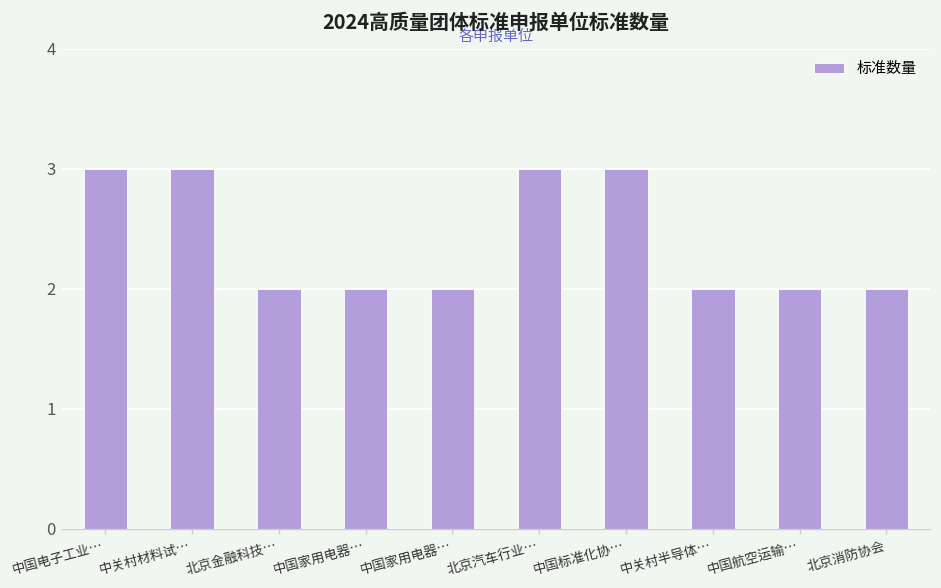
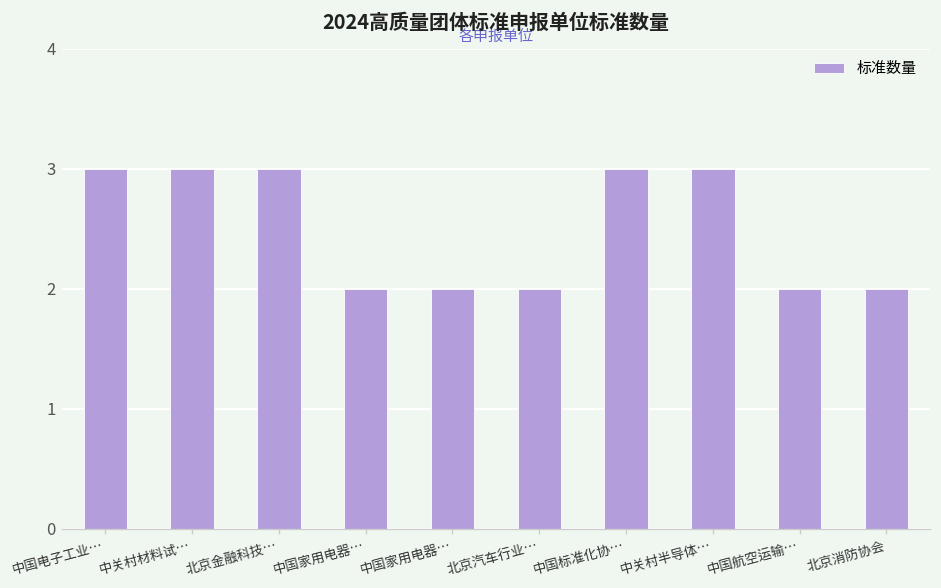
  {
    "中国电子工业…": 3,
    "中关村材料试…": 3,
-   "北京金融科技…": 2,
-   "北京汽车行业…": 3,
+   "北京金融科技…": 3,
+   "北京汽车行业…": 2,
    "中国标准化协…": 3,
-   "中关村半导体…": 2,
+   "中关村半导体…": 3,
    "中国航空运输…": 2,
    "北京消防协会": 2
  }
